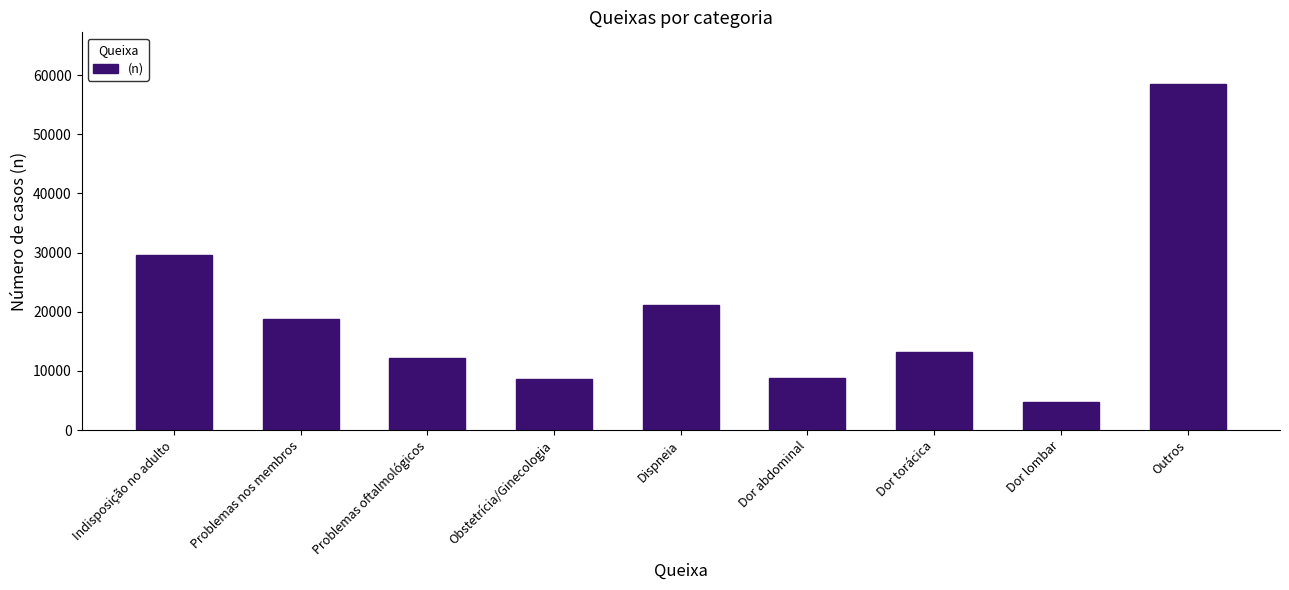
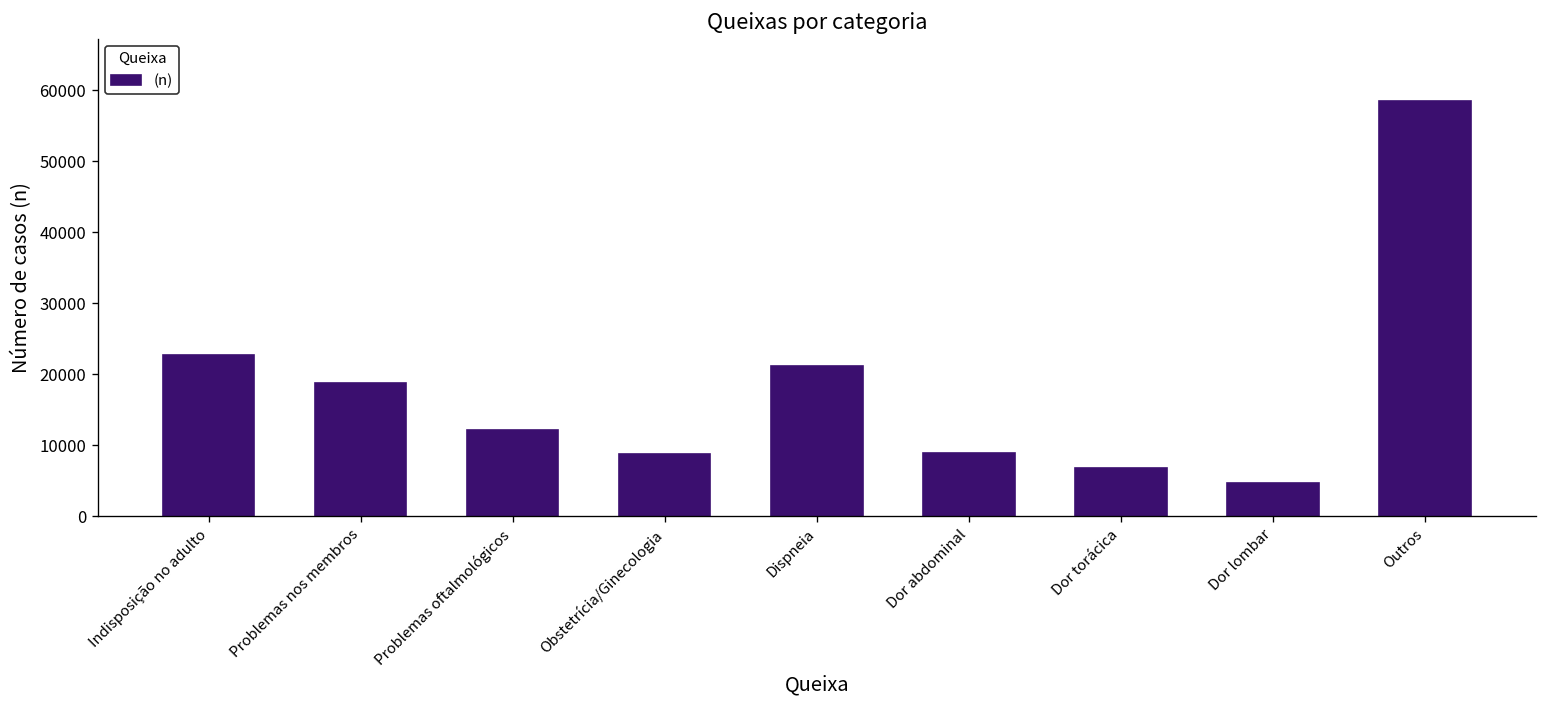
  {
-   "Indisposição no adulto": 30000,
+   "Indisposição no adulto": 23000,
    "Problemas nos membros": 19000,
    "Problemas oftalmológicos": 12000,
    "Obstetrícia/Ginecologia": 9000,
    "Dispneia": 21000,
    "Dor abdominal": 9000,
-   "Dor torácica": 13000,
+   "Dor torácica": 7000,
    "Dor lombar": 5000,
    "Outros": 58000
  }
